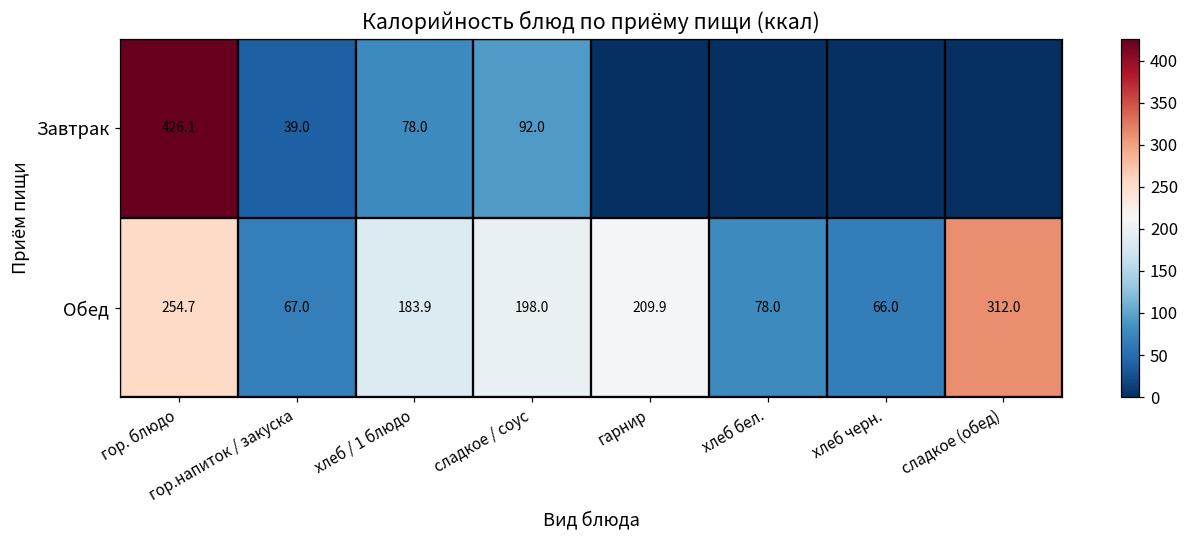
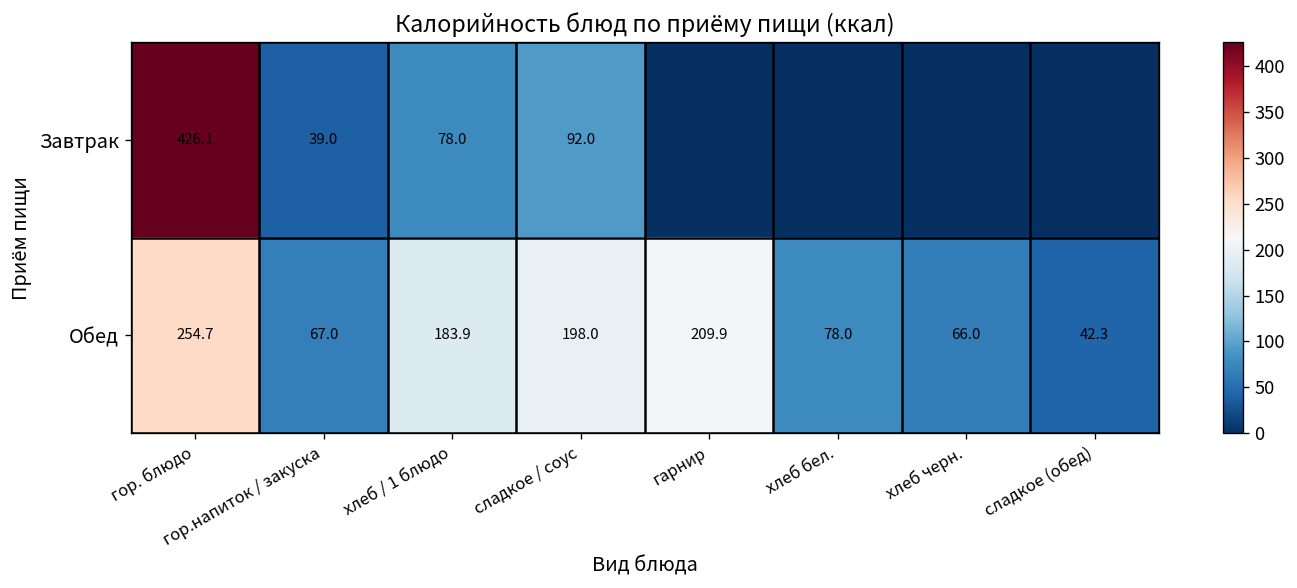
  {
    "Завтрак": {
      "гор. блюдо": 426.1,
      "гор.напиток / закуска": 39.0,
      "хлеб / 1 блюдо": 78.0,
      "сладкое / соус": 92.0
    },
    "Обед": {
      "гор. блюдо": 254.7,
      "гор.напиток / закуска": 67.0,
      "хлеб / 1 блюдо": 183.9,
      "сладкое / соус": 198.0,
      "гарнир": 209.9,
      "хлеб бел.": 78.0,
      "хлеб черн.": 66.0,
-     "сладкое (обед)": 312.0
+     "сладкое (обед)": 42.3
    }
  }
